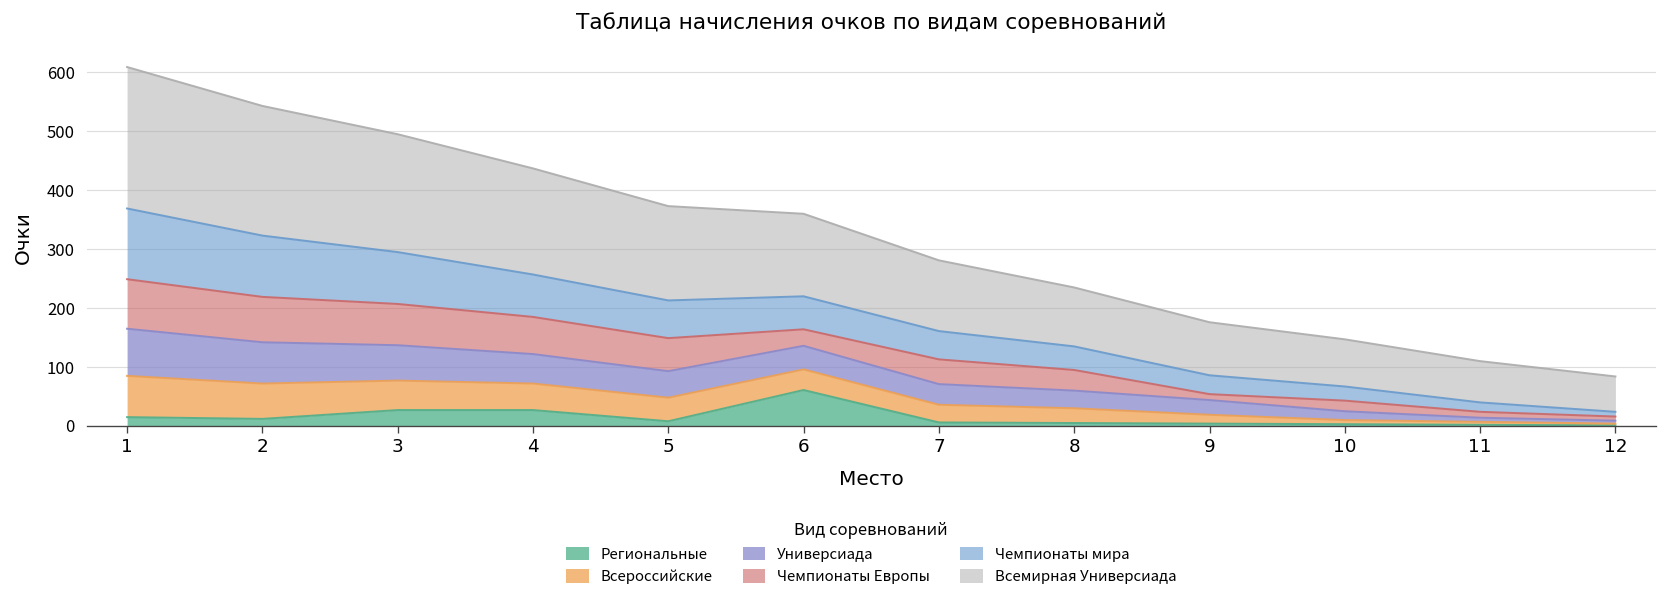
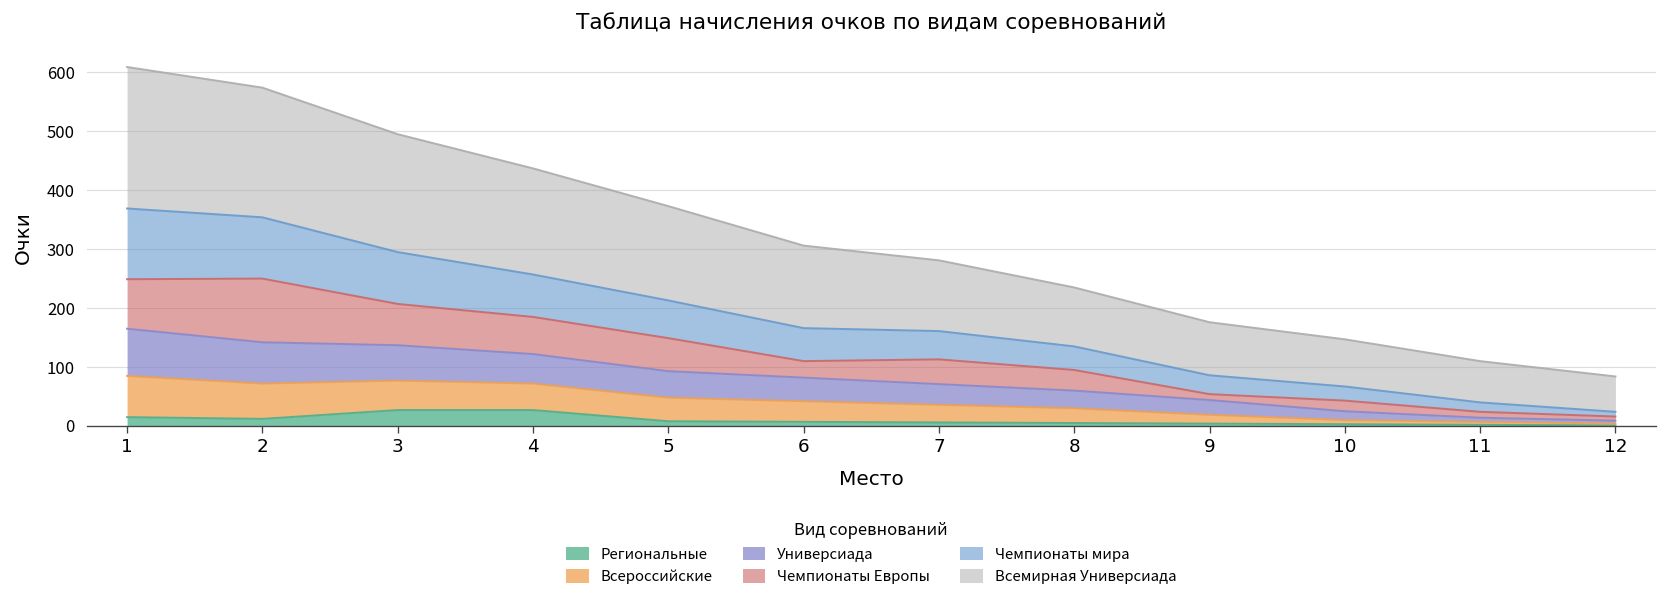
  {
    "Региональные": {
      "1": 20,
      "2": 10,
      "3": 30,
      "4": 30,
      "5": 10,
-     "6": 60,
+     "6": 10,
      "7": 10,
      "8": 10,
      "9": 0,
      "10": 0
    },
    "Всероссийские": {
      "1": 70,
      "2": 60,
      "3": 50,
      "4": 50,
      "5": 40,
      "6": 40,
      "7": 30,
      "8": 30,
      "9": 20,
      "10": 10
    },
    "Чемпионаты Европы": {
      "1": 80,
-     "2": 80,
+     "2": 110,
      "3": 70,
      "4": 60,
      "5": 60,
      "6": 30,
      "7": 40,
      "8": 40,
      "9": 10,
      "10": 20,
      "11": 10,
      "12": 10
    }
  }
